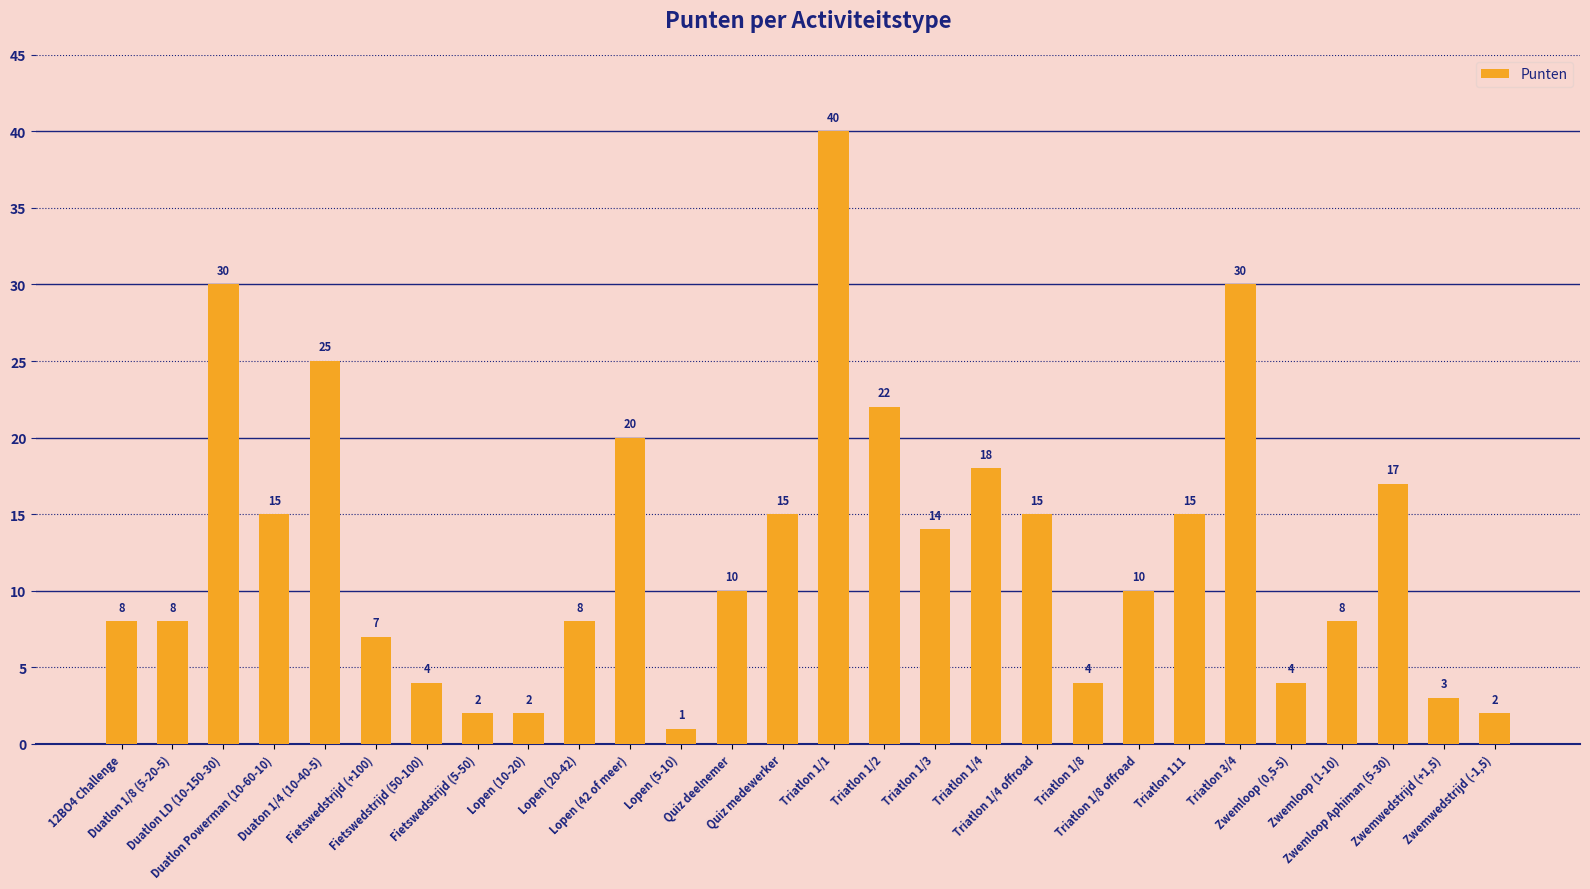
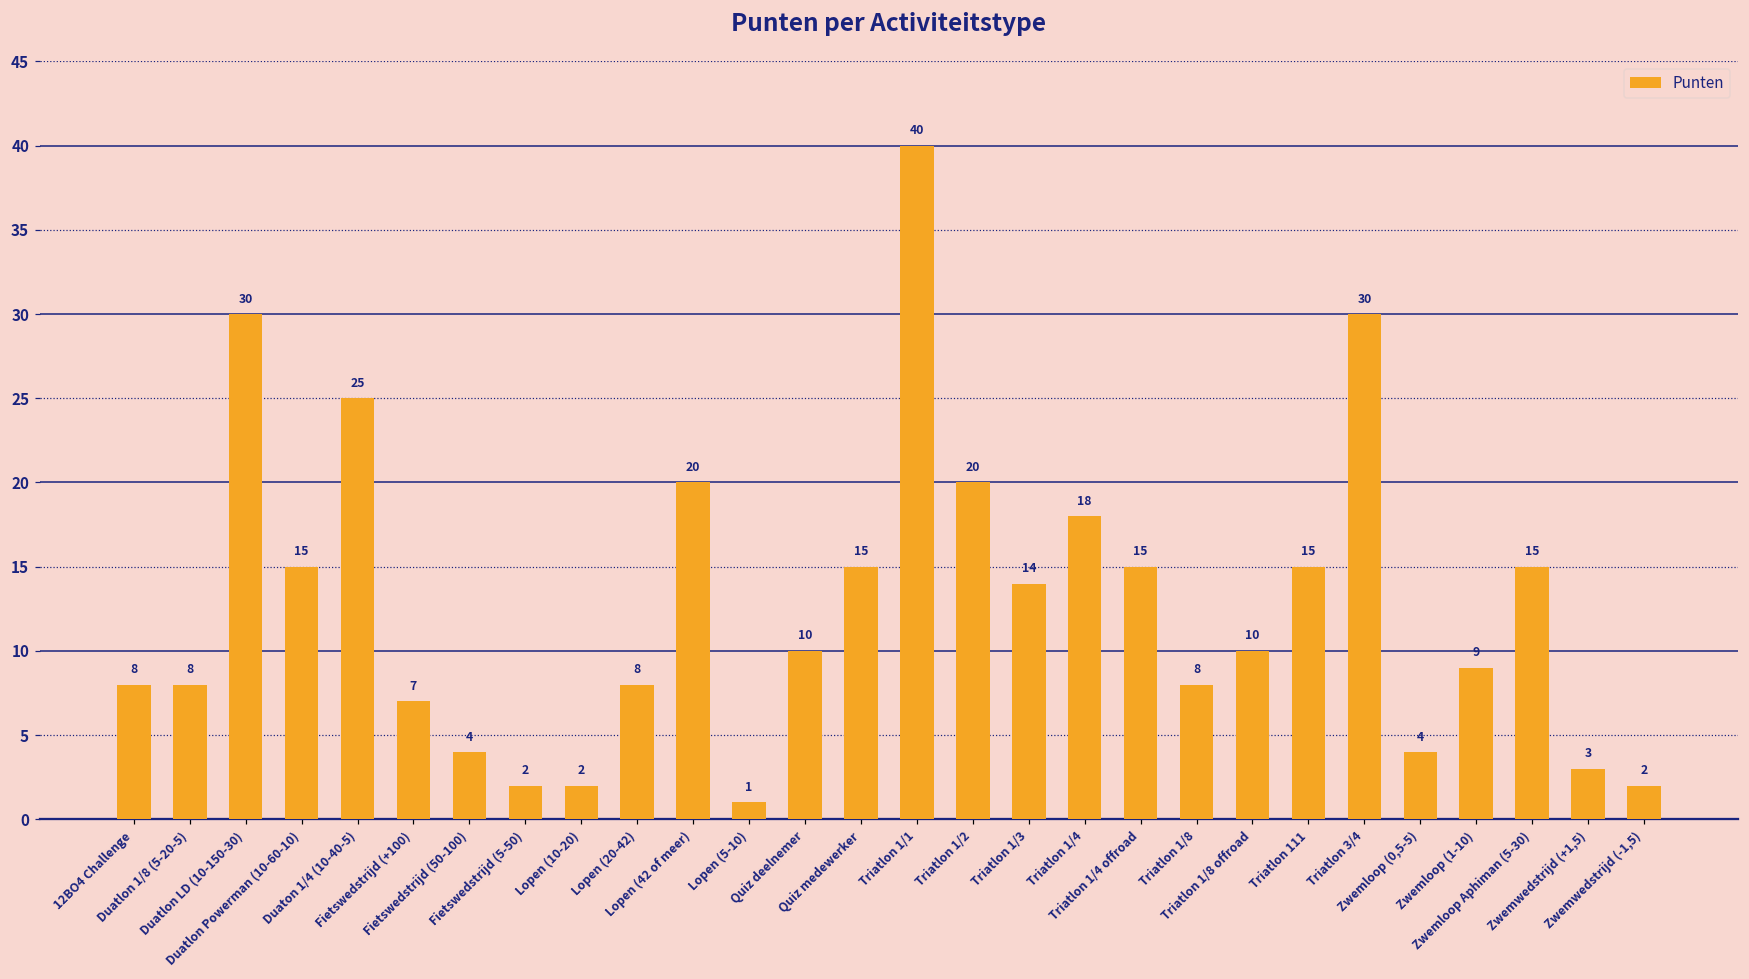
  {
    "12BO4 Challenge": 8,
    "Duatlon 1/8 (5-20-5)": 8,
    "Duatlon LD (10-150-30)": 30,
    "Duatlon Powerman (10-60-10)": 15,
    "Duaton 1/4 (10-40-5)": 25,
    "Fietswedstrijd (+100)": 7,
    "Fietswedstrijd (50-100)": 4,
    "Fietswedstrijd (5-50)": 2,
    "Lopen (10-20)": 2,
    "Lopen (20-42)": 8,
    "Lopen (42 of meer)": 20,
    "Lopen (5-10)": 1,
    "Quiz deelnemer": 10,
    "Quiz medewerker": 15,
    "Triatlon 1/1": 40,
-   "Triatlon 1/2": 22,
+   "Triatlon 1/2": 20,
    "Triatlon 1/3": 14,
    "Triatlon 1/4": 18,
    "Triatlon 1/4 offroad": 15,
-   "Triatlon 1/8": 4,
+   "Triatlon 1/8": 8,
    "Triatlon 1/8 offroad": 10,
    "Triatlon 111": 15,
    "Triatlon 3/4": 30,
    "Zwemloop (0,5-5)": 4,
-   "Zwemloop (1-10)": 8,
-   "Zwemloop Aphiman (5-30)": 17,
+   "Zwemloop (1-10)": 9,
+   "Zwemloop Aphiman (5-30)": 15,
    "Zwemwedstrijd (+1,5)": 3,
    "Zwemwedstrijd (-1,5)": 2
  }
